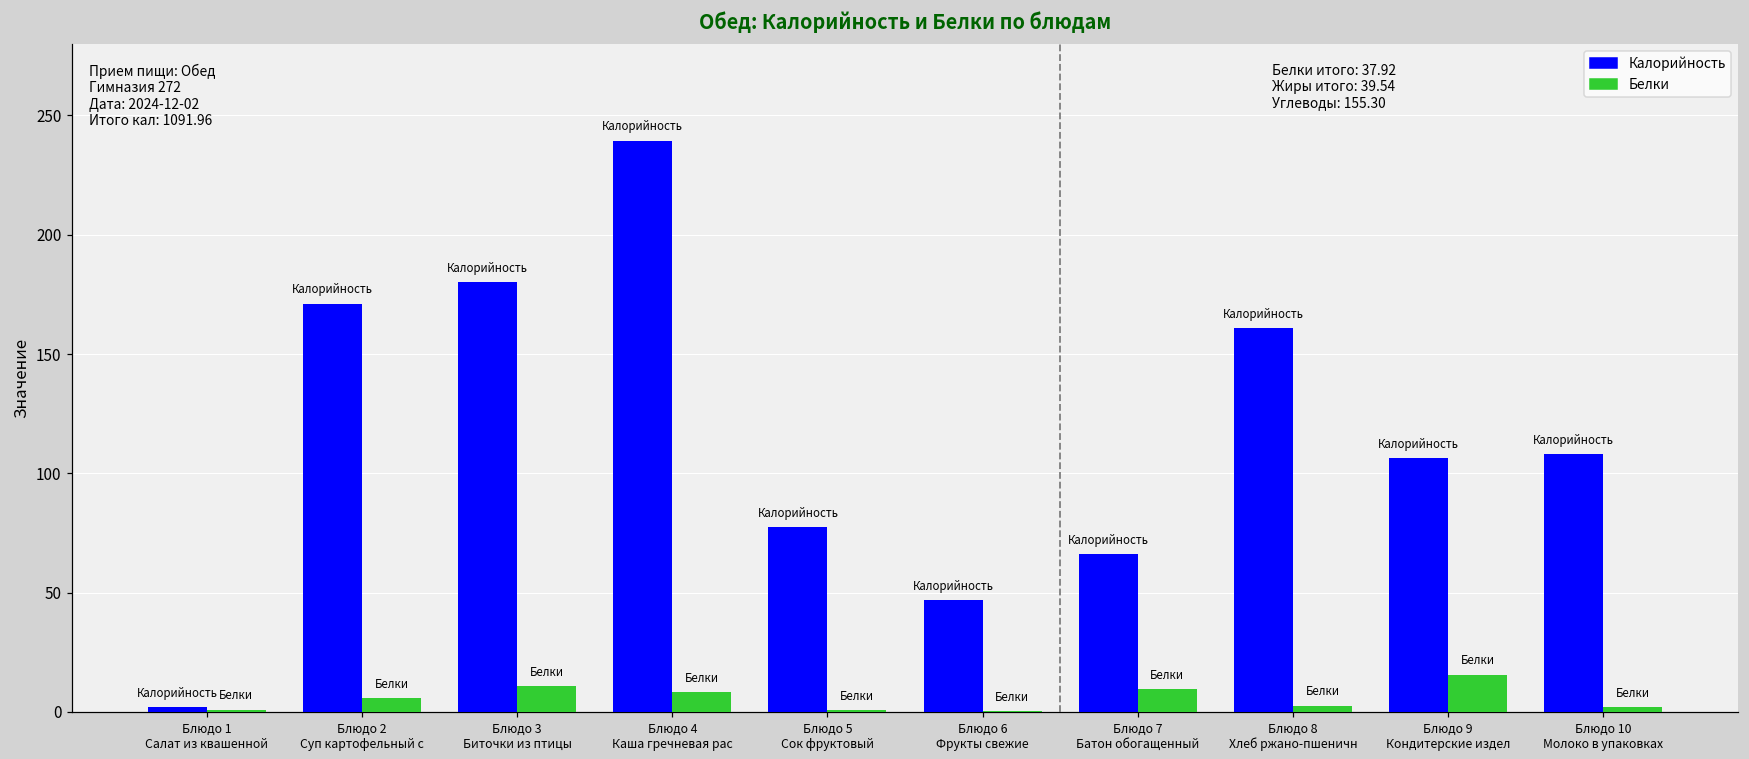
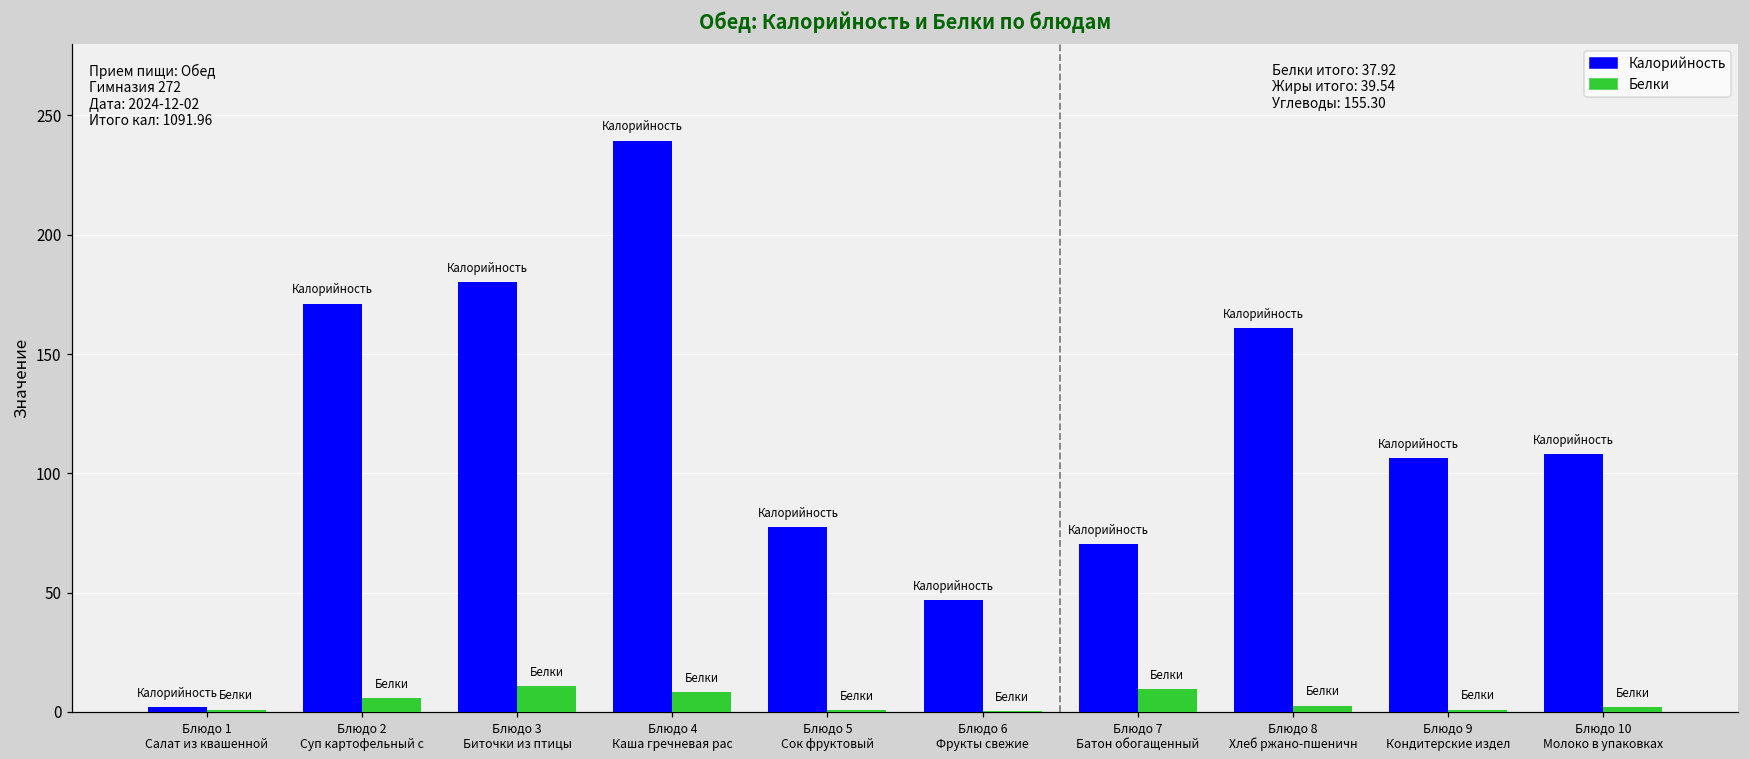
  {
    "Калорийность": {
      "Блюдо 1 Салат из квашенной": 2,
      "Блюдо 2 Суп картофельный с": 171,
      "Блюдо 3 Биточки из птицы": 180,
      "Блюдо 4 Каша гречневая рас": 239,
      "Блюдо 5 Сок фруктовый": 77,
      "Блюдо 6 Фрукты свежие": 47,
-     "Блюдо 7 Батон обогащенный": 66,
+     "Блюдо 7 Батон обогащенный": 70,
      "Блюдо 8 Хлеб ржано-пшеничн": 161,
      "Блюдо 9 Кондитерские издел": 106,
      "Блюдо 10 Молоко в упаковках": 108
    },
    "Белки": {
      "Блюдо 2 Суп картофельный с": 6,
      "Блюдо 3 Биточки из птицы": 11,
      "Блюдо 4 Каша гречневая рас": 8,
      "Блюдо 7 Батон обогащенный": 9,
      "Блюдо 8 Хлеб ржано-пшеничн": 3,
-     "Блюдо 9 Кондитерские издел": 16,
+     "Блюдо 9 Кондитерские издел": 1,
      "Блюдо 10 Молоко в упаковках": 2
    }
  }
